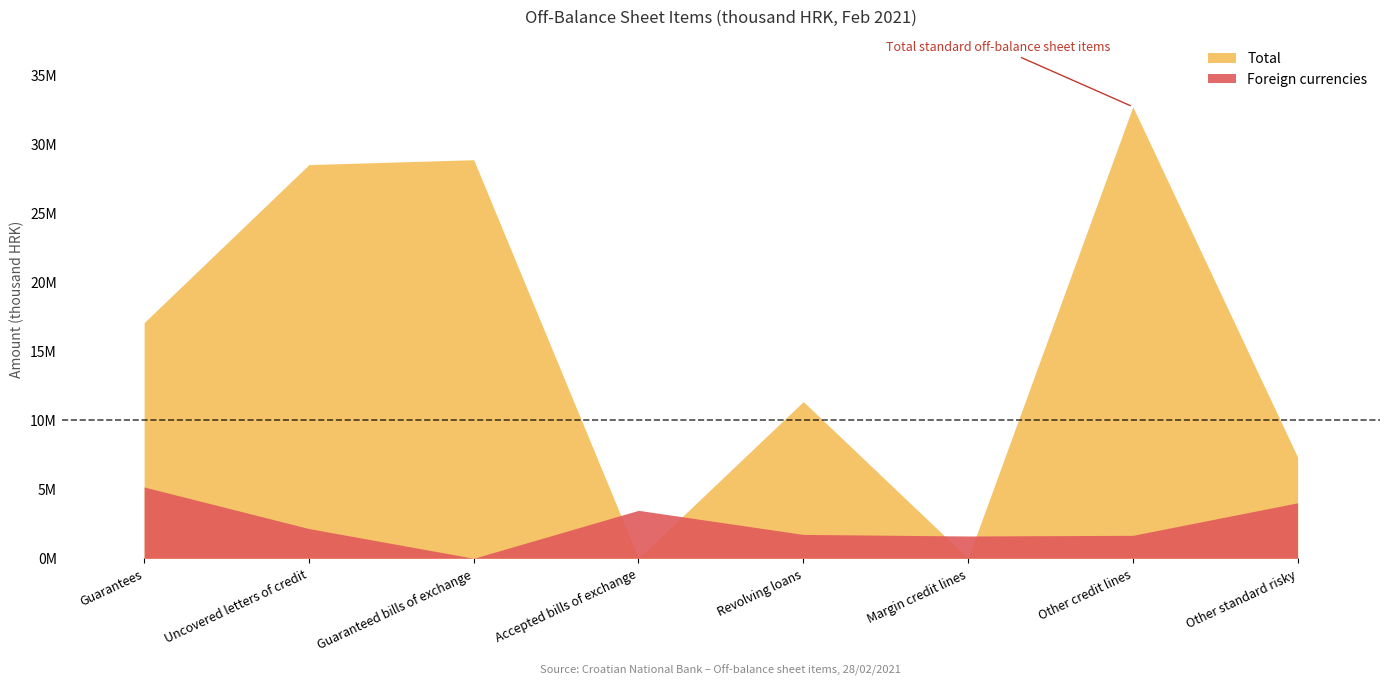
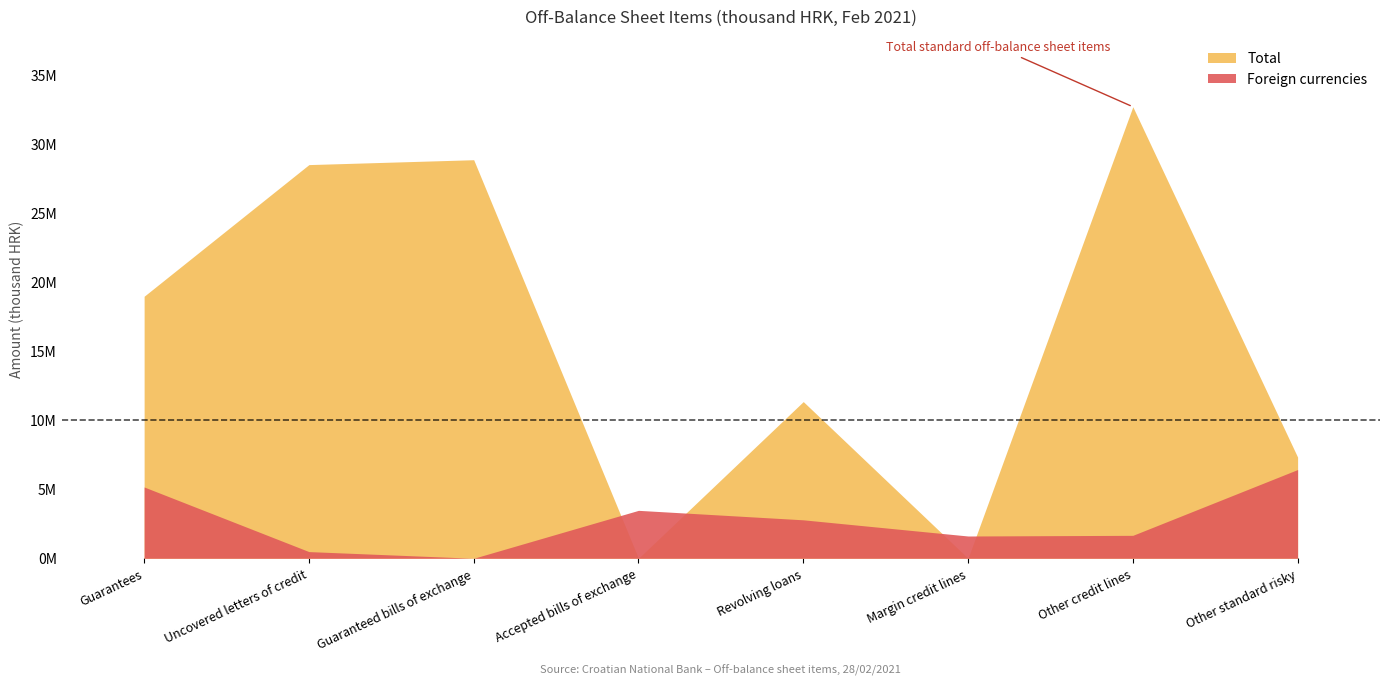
  {
    "Total": {
-     "Guarantees": 17000000,
+     "Guarantees": 19000000,
      "Uncovered letters of credit": 28500000,
      "Guaranteed bills of exchange": 28800000,
      "Accepted bills of exchange": 0,
      "Revolving loans": 11300000,
      "Other credit lines": 32700000,
      "Other standard risky": 7300000
    },
    "Foreign currencies": {
      "Guarantees": 5200000,
-     "Uncovered letters of credit": 2100000,
+     "Uncovered letters of credit": 500000,
      "Guaranteed bills of exchange": 0,
      "Accepted bills of exchange": 3500000,
-     "Revolving loans": 1700000,
+     "Revolving loans": 2800000,
      "Margin credit lines": 1600000,
      "Other credit lines": 1700000,
-     "Other standard risky": 4000000
+     "Other standard risky": 6400000
    }
  }
